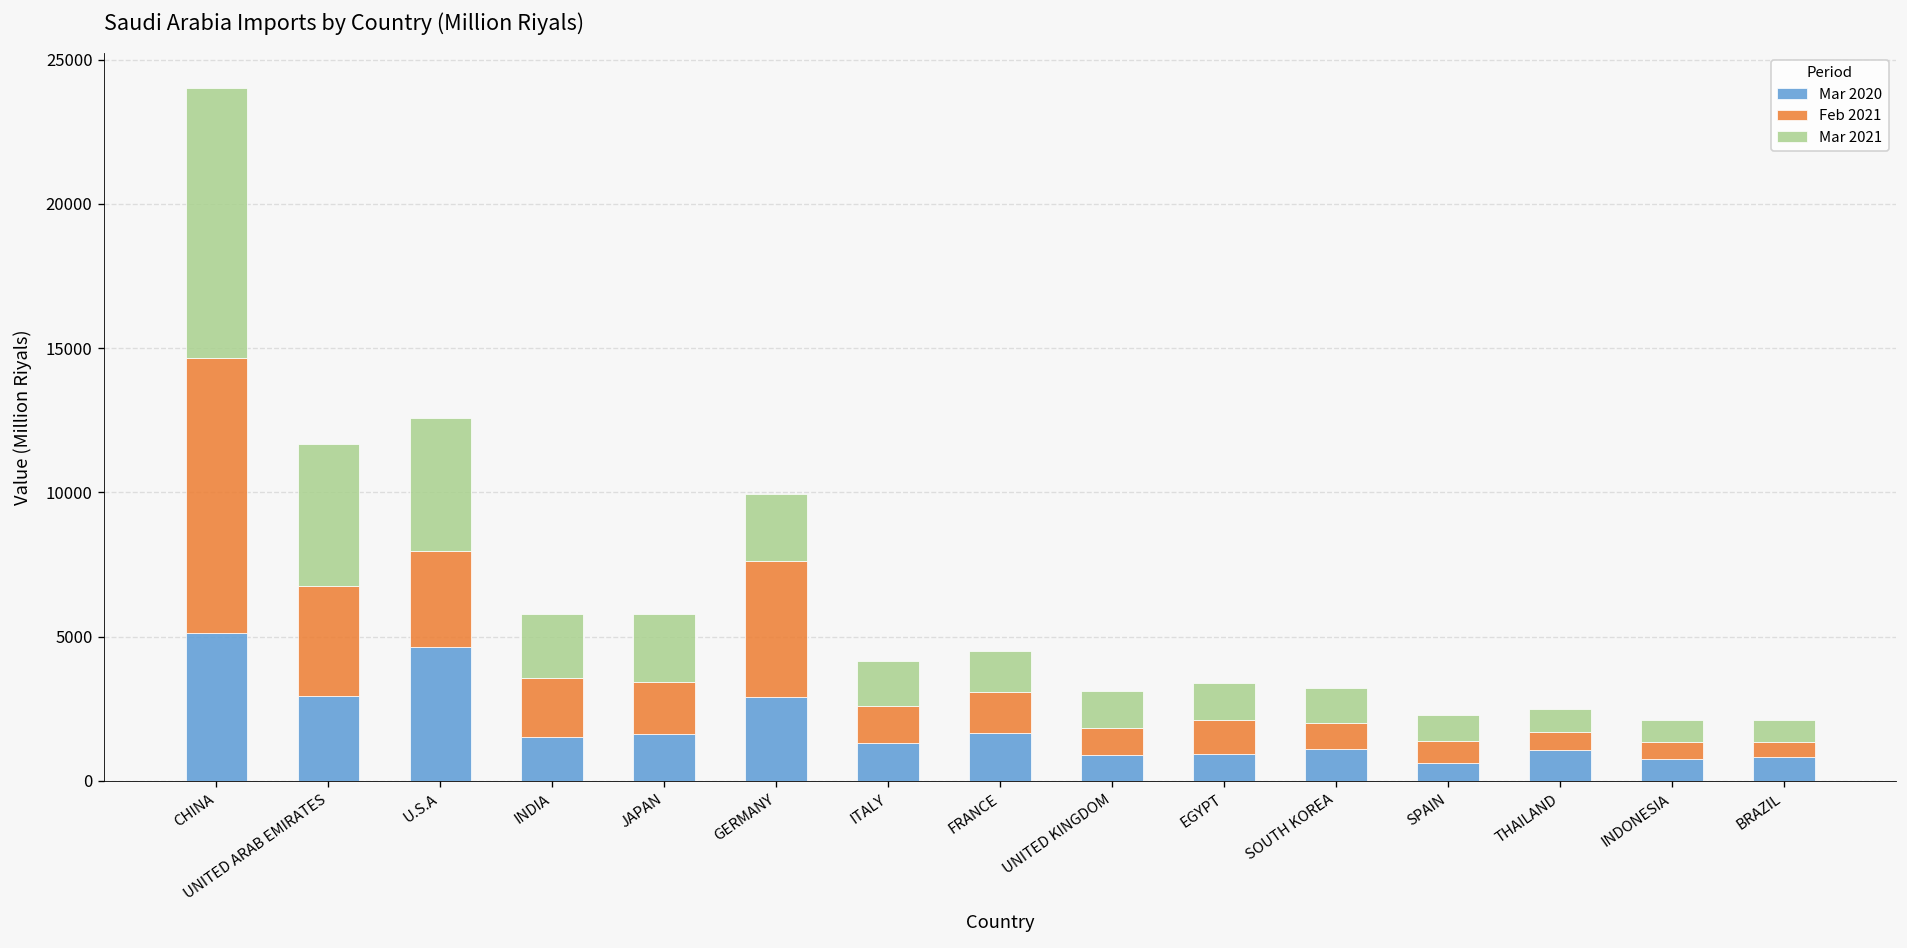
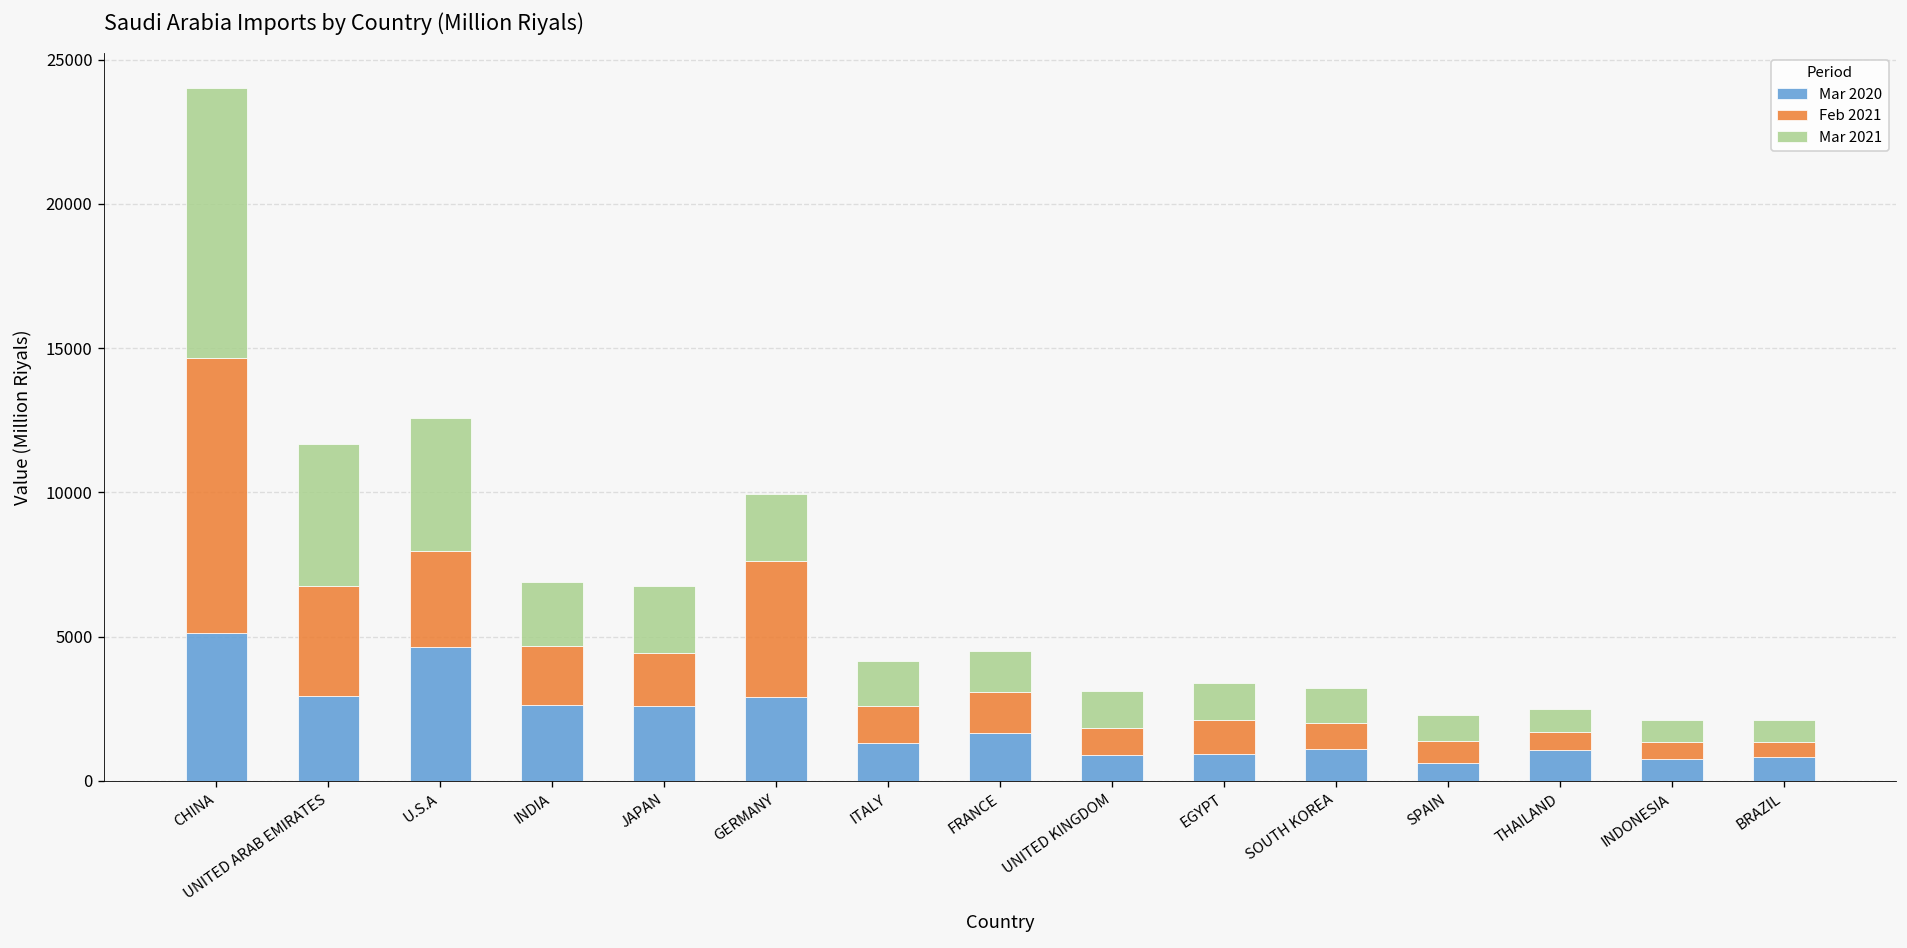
  {
    "Mar 2020": {
      "CHINA": 5100,
      "UNITED ARAB EMIRATES": 2900,
      "U.S.A": 4600,
-     "INDIA": 1500,
-     "JAPAN": 1600,
+     "INDIA": 2600,
+     "JAPAN": 2600,
      "GERMANY": 2900,
      "ITALY": 1300,
      "FRANCE": 1700,
      "UNITED KINGDOM": 900,
      "EGYPT": 900,
      "SOUTH KOREA": 1100,
      "SPAIN": 600,
      "THAILAND": 1100,
      "INDONESIA": 800,
      "BRAZIL": 800
    },
    "Feb 2021": {
      "CHINA": 9500,
      "UNITED ARAB EMIRATES": 3800,
      "U.S.A": 3300,
      "INDIA": 2100,
      "JAPAN": 1800,
      "GERMANY": 4700,
      "ITALY": 1300,
      "FRANCE": 1400,
      "UNITED KINGDOM": 900,
      "EGYPT": 1200,
      "SOUTH KOREA": 900,
      "SPAIN": 700,
      "THAILAND": 600,
      "INDONESIA": 600,
      "BRAZIL": 500
    },
    "Mar 2021": {
      "CHINA": 9400,
      "UNITED ARAB EMIRATES": 4900,
      "U.S.A": 4600,
      "INDIA": 2200,
      "JAPAN": 2300,
      "GERMANY": 2300,
      "ITALY": 1600,
      "FRANCE": 1400,
      "UNITED KINGDOM": 1300,
      "EGYPT": 1300,
      "SOUTH KOREA": 1200,
      "SPAIN": 900,
      "THAILAND": 800,
      "INDONESIA": 800,
      "BRAZIL": 800
    }
  }
